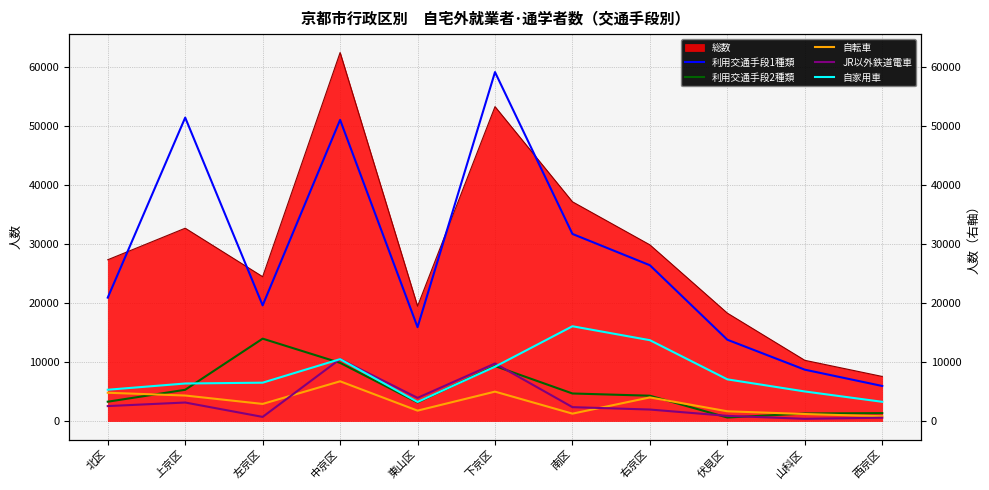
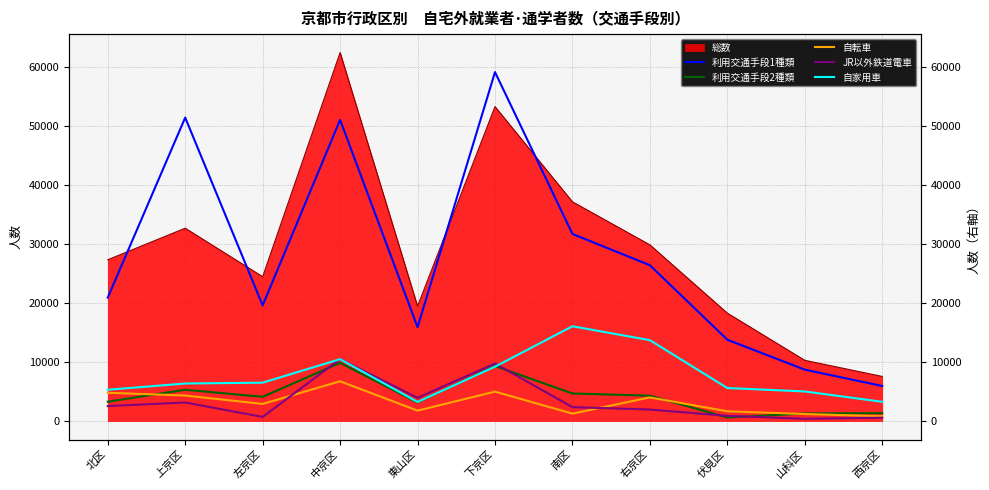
  {
    "総数": {
      "北区": 27000,
      "上京区": 33000,
      "左京区": 24000,
      "中京区": 62000,
      "東山区": 19000,
      "下京区": 53000,
      "南区": 37000,
      "右京区": 30000,
      "伏見区": 18000,
      "山科区": 10000,
      "西京区": 8000
    },
    "利用交通手段1種類": {
      "北区": 21000,
      "上京区": 51000,
      "左京区": 20000,
      "中京区": 51000,
      "東山区": 16000,
      "下京区": 59000,
      "南区": 32000,
      "右京区": 26000,
      "伏見区": 14000,
      "山科区": 9000,
      "西京区": 6000
    },
    "利用交通手段2種類": {
      "北区": 3000,
      "上京区": 5000,
-     "左京区": 14000,
+     "左京区": 4000,
      "中京区": 10000,
      "南区": 5000,
      "西京区": 1000
    },
    "自転車": {
      "北区": 5000,
      "上京区": 4000,
      "左京区": 3000,
      "中京区": 7000,
      "東山区": 2000,
      "下京区": 5000,
      "南区": 1000,
      "伏見区": 2000
    },
    "JR以外鉄道電車": {
      "北区": 3000,
      "上京区": 3000,
      "左京区": 1000,
      "東山区": 4000,
      "南区": 2000,
      "右京区": 2000,
      "山科区": 0
    },
    "自家用車": {
      "北区": 5000,
      "上京区": 6000,
      "左京区": 7000,
      "南区": 16000,
      "右京区": 14000,
-     "伏見区": 7000,
+     "伏見区": 6000,
      "山科区": 5000,
      "西京区": 3000
    }
  }
